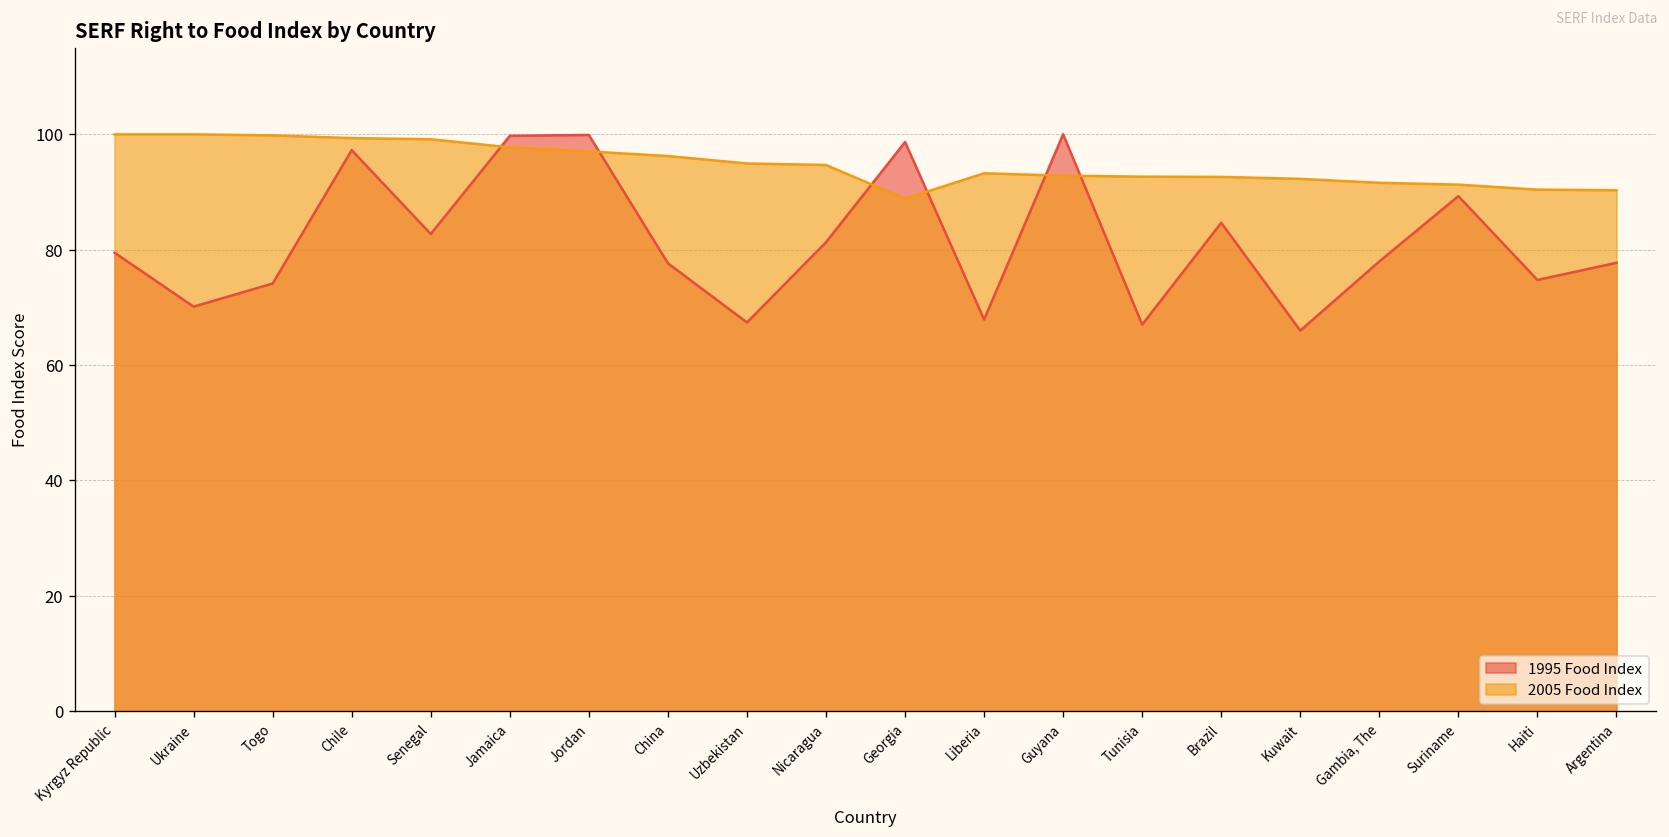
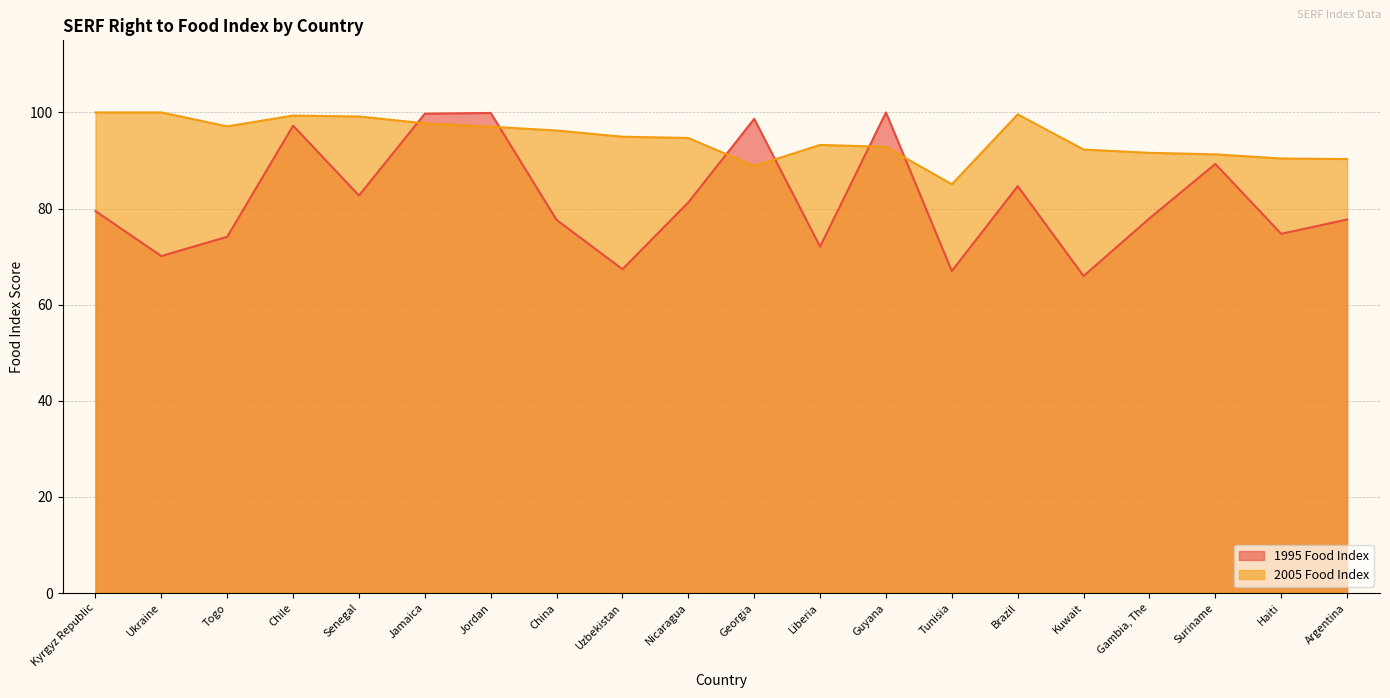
  {
    "1995 Food Index": {
      "Kyrgyz Republic": 79,
      "Ukraine": 70,
      "Togo": 74,
      "Chile": 97,
      "Senegal": 83,
      "Jamaica": 100,
      "Jordan": 100,
      "China": 78,
      "Uzbekistan": 67,
      "Nicaragua": 81,
      "Georgia": 99,
-     "Liberia": 68,
+     "Liberia": 72,
      "Guyana": 100,
      "Tunisia": 67,
      "Brazil": 85,
      "Kuwait": 66,
      "Gambia, The": 78,
      "Suriname": 89,
      "Haiti": 75,
      "Argentina": 78
    },
    "2005 Food Index": {
      "Kyrgyz Republic": 100,
      "Ukraine": 100,
-     "Togo": 100,
+     "Togo": 97,
      "Chile": 99,
      "Senegal": 99,
      "Jamaica": 98,
      "Jordan": 97,
      "China": 96,
      "Uzbekistan": 95,
      "Nicaragua": 95,
      "Georgia": 89,
      "Liberia": 93,
      "Guyana": 93,
-     "Tunisia": 93,
-     "Brazil": 93,
+     "Tunisia": 85,
+     "Brazil": 100,
      "Kuwait": 92,
      "Gambia, The": 92,
      "Suriname": 91,
      "Haiti": 90,
      "Argentina": 90
    }
  }
